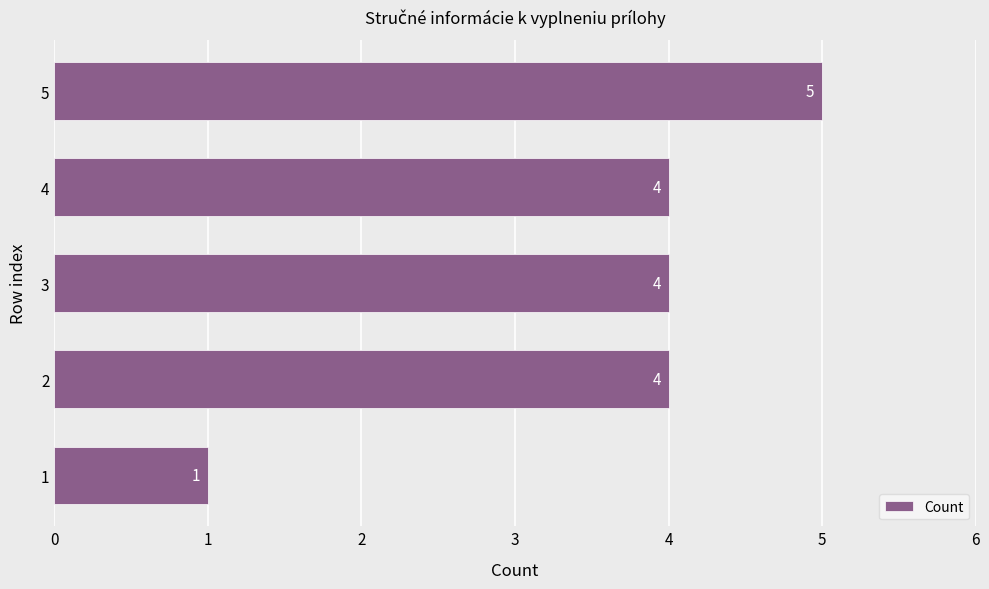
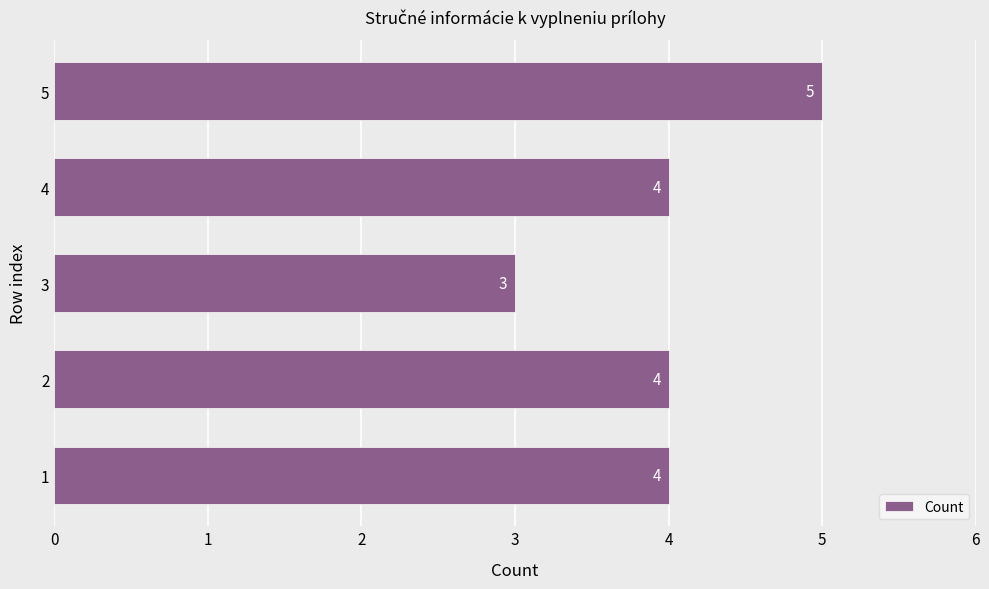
  {
    "5": 5,
    "4": 4,
-   "3": 4,
+   "3": 3,
    "2": 4,
-   "1": 1
+   "1": 4
  }
